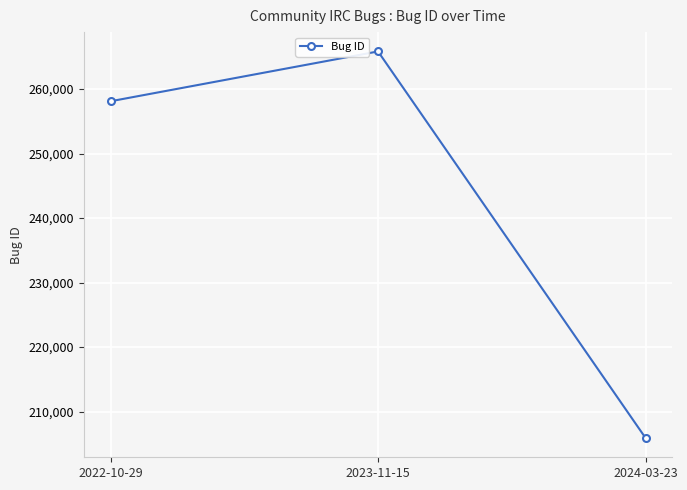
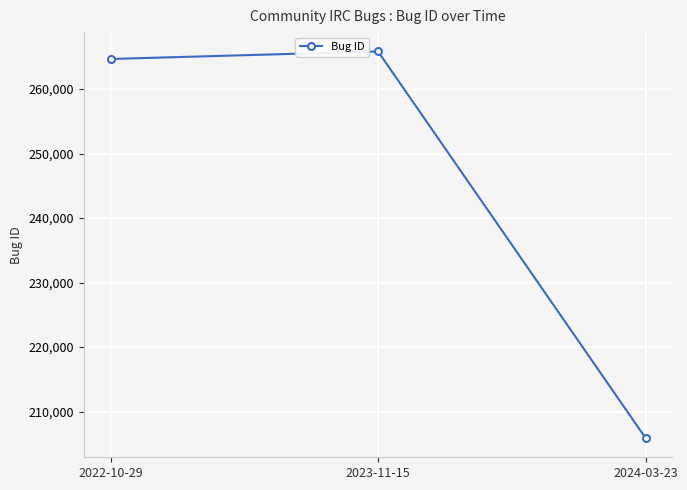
  {
-   "2022-10-29": "258,000",
+   "2022-10-29": "265,000",
    "2023-11-15": "266,000",
    "2024-03-23": "206,000"
  }
